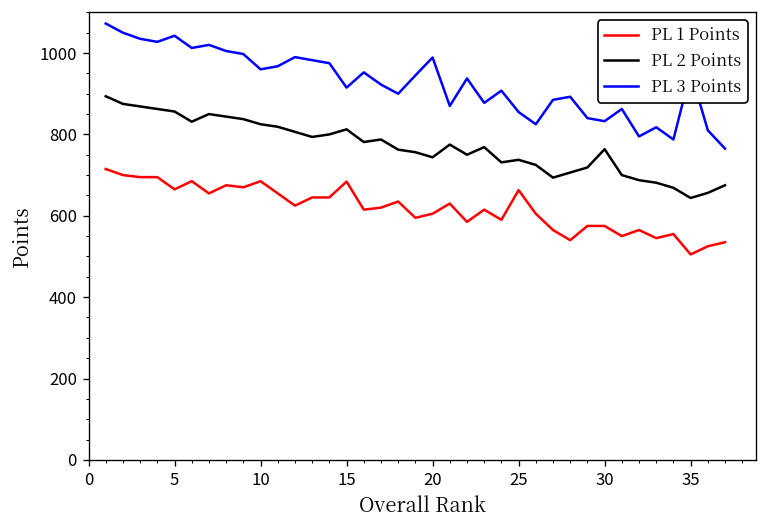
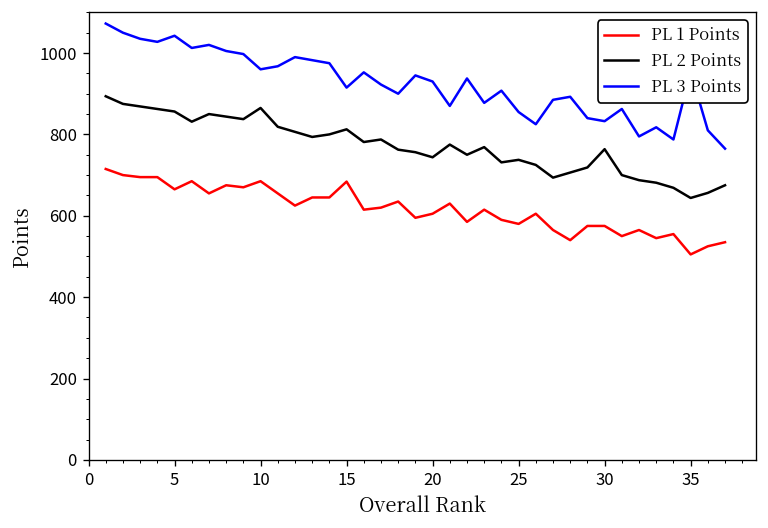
  {
    "PL 1 Points": {
      "5": 670,
      "10": 690,
      "15": 680,
      "20": 610,
-     "25": 660,
+     "25": 580,
      "30": 580,
      "35": 510
    },
    "PL 2 Points": {
      "5": 860,
-     "10": 830,
+     "10": 870,
      "15": 810,
      "20": 740,
      "25": 740,
      "30": 760,
      "35": 640
    },
    "PL 3 Points": {
      "5": 1040,
      "10": 960,
      "15": 920,
-     "20": 990,
+     "20": 930,
      "25": 860,
      "30": 830
    }
  }
